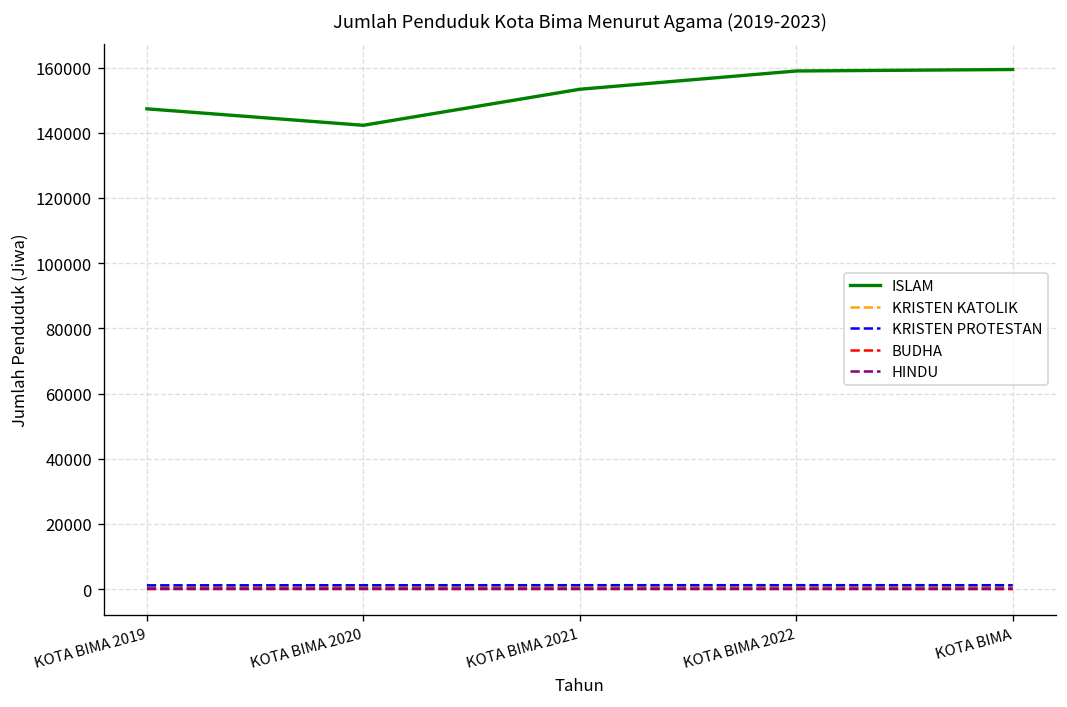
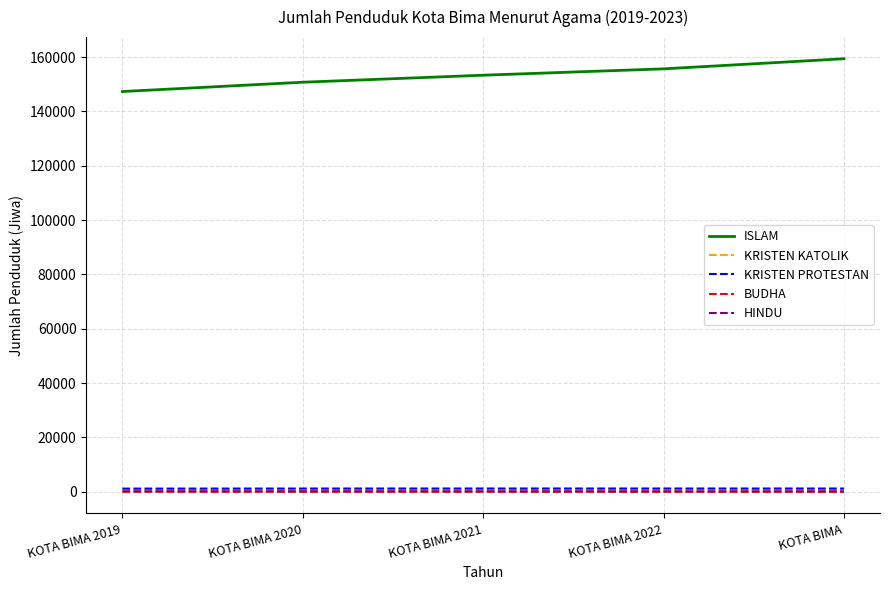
  {
    "ISLAM": {
      "KOTA BIMA 2019": 147000,
-     "KOTA BIMA 2020": 142000,
+     "KOTA BIMA 2020": 151000,
      "KOTA BIMA 2021": 153000,
-     "KOTA BIMA 2022": 159000,
+     "KOTA BIMA 2022": 156000,
      "KOTA BIMA": 159000
    }
  }
